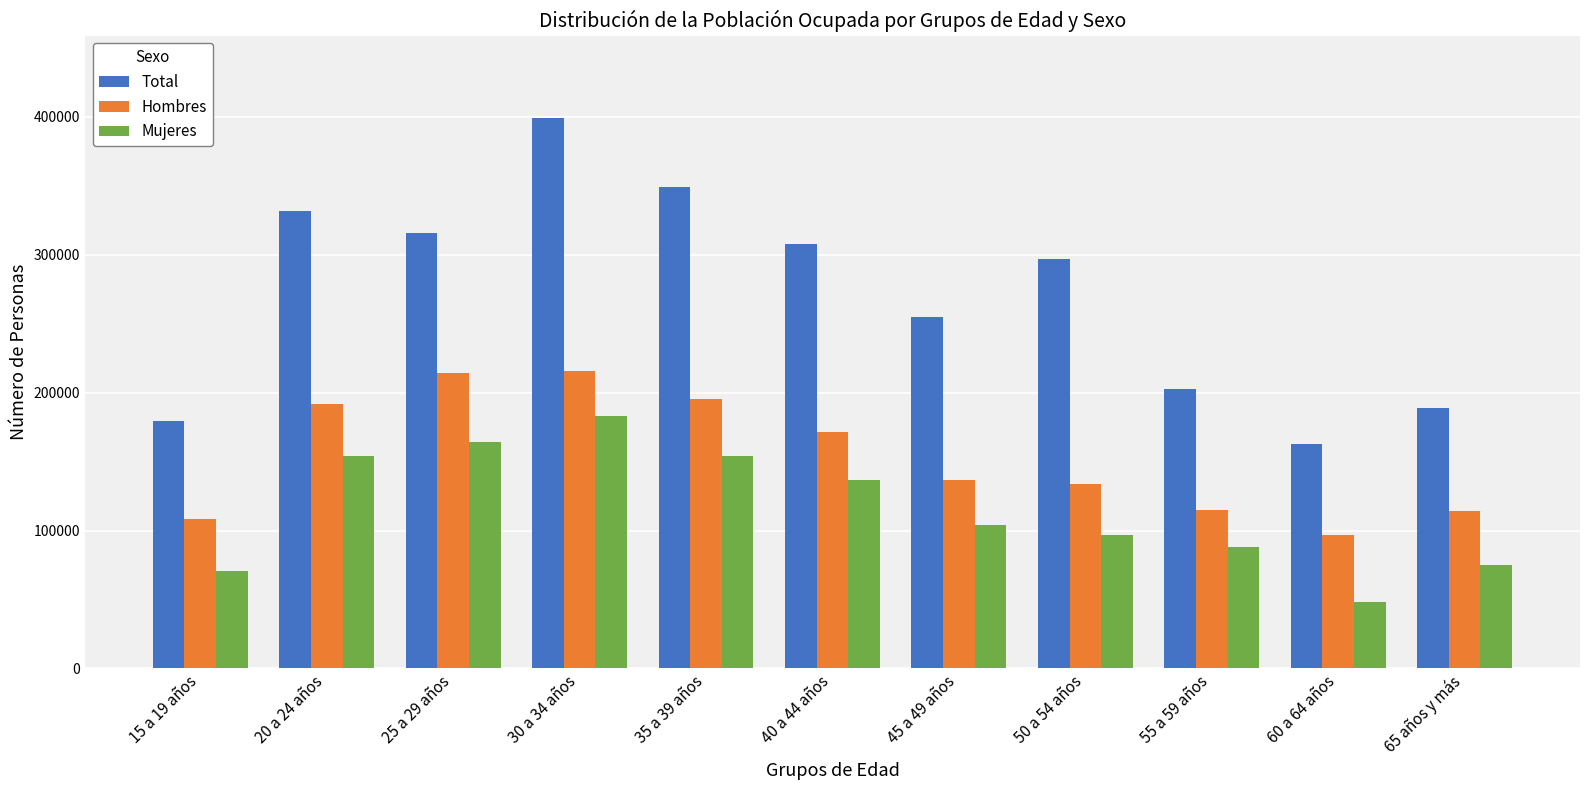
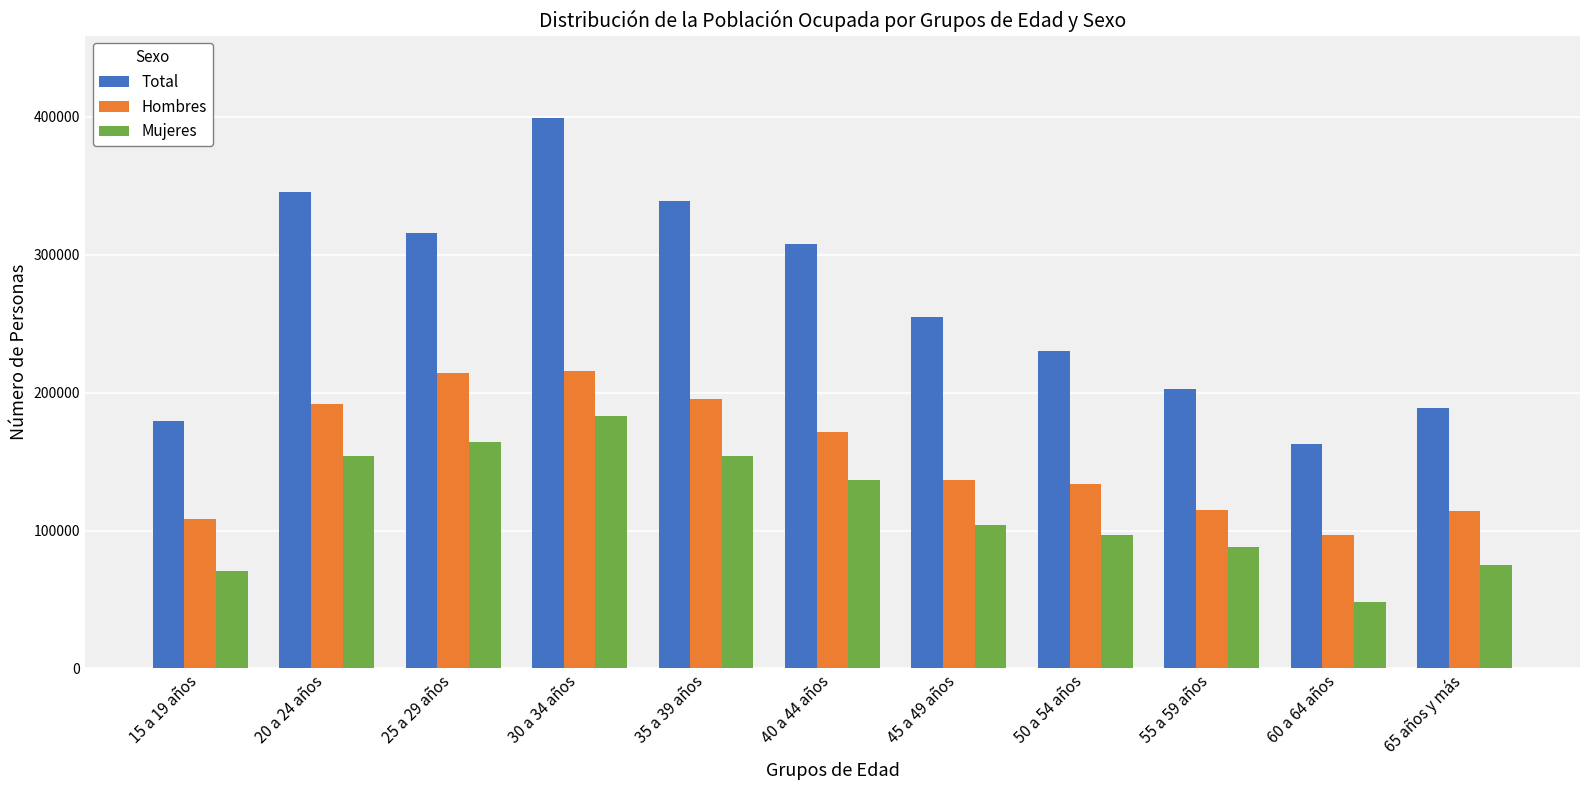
  {
    "Total": {
      "15 a 19 años": 179000,
-     "20 a 24 años": 332000,
+     "20 a 24 años": 345000,
      "25 a 29 años": 316000,
      "30 a 34 años": 399000,
-     "35 a 39 años": 349000,
+     "35 a 39 años": 339000,
      "40 a 44 años": 308000,
      "45 a 49 años": 254000,
-     "50 a 54 años": 297000,
+     "50 a 54 años": 230000,
      "55 a 59 años": 203000,
      "60 a 64 años": 162000,
      "65 años y más": 189000
    },
    "Hombres": {
      "15 a 19 años": 109000,
      "20 a 24 años": 192000,
      "25 a 29 años": 214000,
      "30 a 34 años": 216000,
      "35 a 39 años": 195000,
      "40 a 44 años": 171000,
      "45 a 49 años": 136000,
      "50 a 54 años": 133000,
      "55 a 59 años": 115000,
      "60 a 64 años": 97000,
      "65 años y más": 114000
    },
    "Mujeres": {
      "15 a 19 años": 70000,
      "20 a 24 años": 154000,
      "25 a 29 años": 164000,
      "30 a 34 años": 183000,
      "35 a 39 años": 154000,
      "40 a 44 años": 136000,
      "45 a 49 años": 104000,
      "50 a 54 años": 97000,
      "55 a 59 años": 88000,
      "60 a 64 años": 48000,
      "65 años y más": 75000
    }
  }
